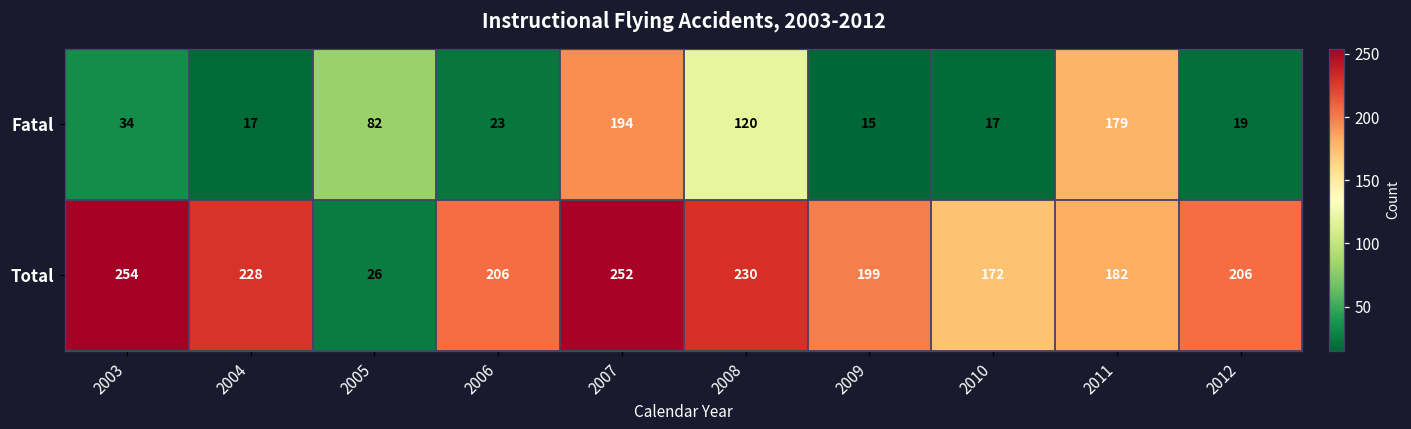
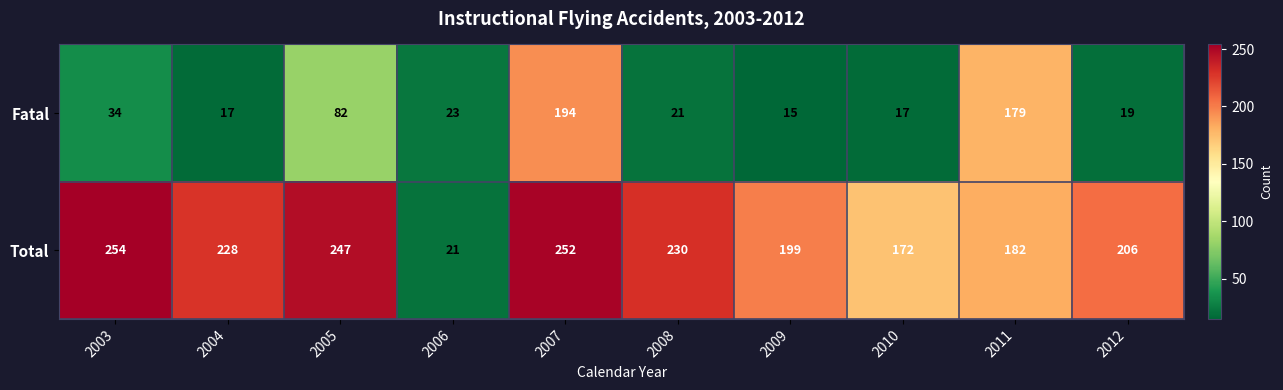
  {
    "Fatal": {
      "2003": 34,
      "2004": 17,
      "2005": 82,
      "2006": 23,
      "2007": 194,
-     "2008": 120,
+     "2008": 21,
      "2009": 15,
      "2010": 17,
      "2011": 179,
      "2012": 19
    },
    "Total": {
      "2003": 254,
      "2004": 228,
-     "2005": 26,
-     "2006": 206,
+     "2005": 247,
+     "2006": 21,
      "2007": 252,
      "2008": 230,
      "2009": 199,
      "2010": 172,
      "2011": 182,
      "2012": 206
    }
  }
